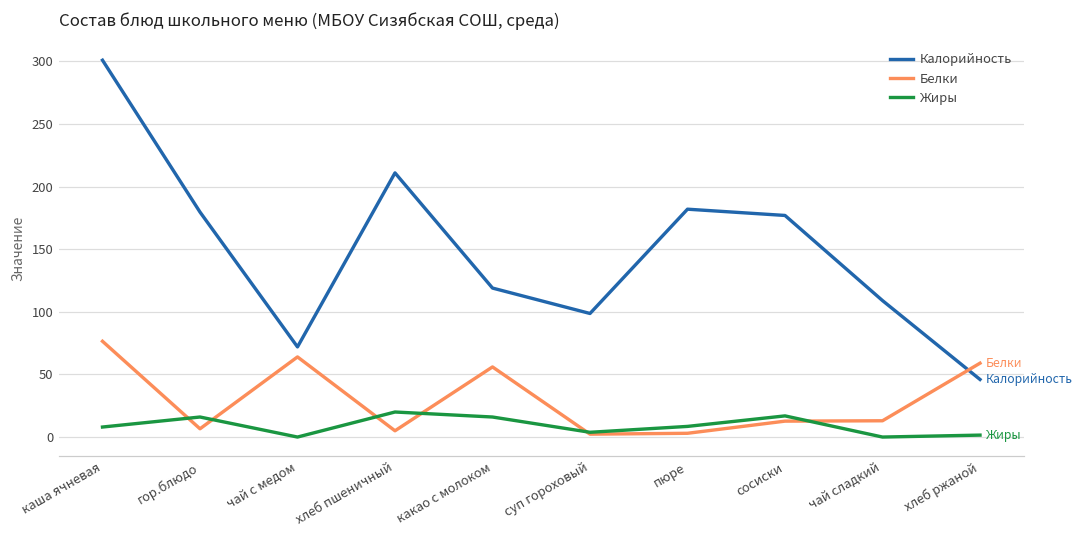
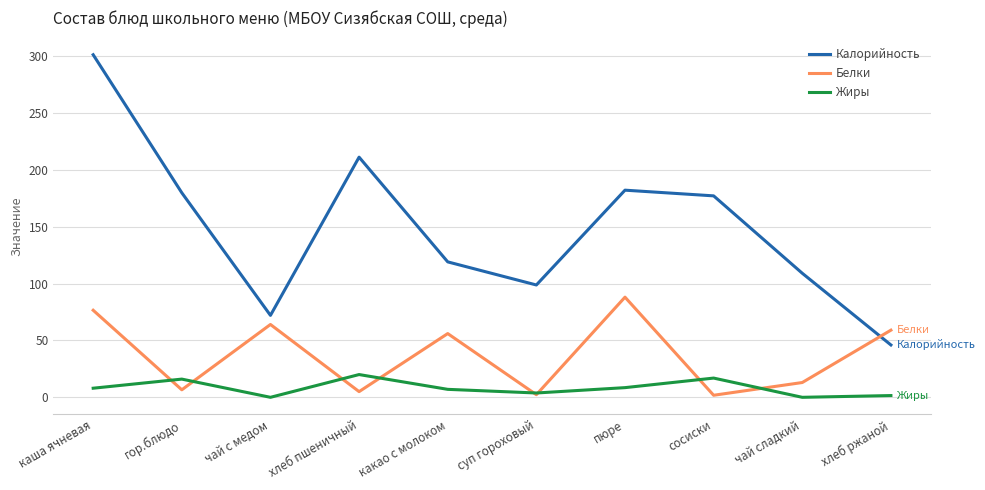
  {
    "Калорийность": {
      "каша ячневая": 301,
      "гор.блюдо": 180,
      "чай с медом": 72,
      "хлеб пшеничный": 211,
      "какао с молоком": 119,
      "суп гороховый": 99,
      "пюре": 182,
      "сосиски": 177,
      "чай сладкий": 109,
      "хлеб ржаной": 46
    },
    "Белки": {
      "каша ячневая": 77,
      "гор.блюдо": 7,
      "чай с медом": 64,
      "хлеб пшеничный": 5,
      "какао с молоком": 56,
-     "пюре": 3,
-     "сосиски": 13,
+     "пюре": 88,
+     "сосиски": 2,
      "чай сладкий": 13,
      "хлеб ржаной": 59
    },
    "Жиры": {
      "каша ячневая": 8,
      "гор.блюдо": 16,
      "чай с медом": 0,
      "хлеб пшеничный": 20,
-     "какао с молоком": 16,
+     "какао с молоком": 7,
      "пюре": 9,
      "сосиски": 17,
      "чай сладкий": 0,
      "хлеб ржаной": 2
    }
  }
